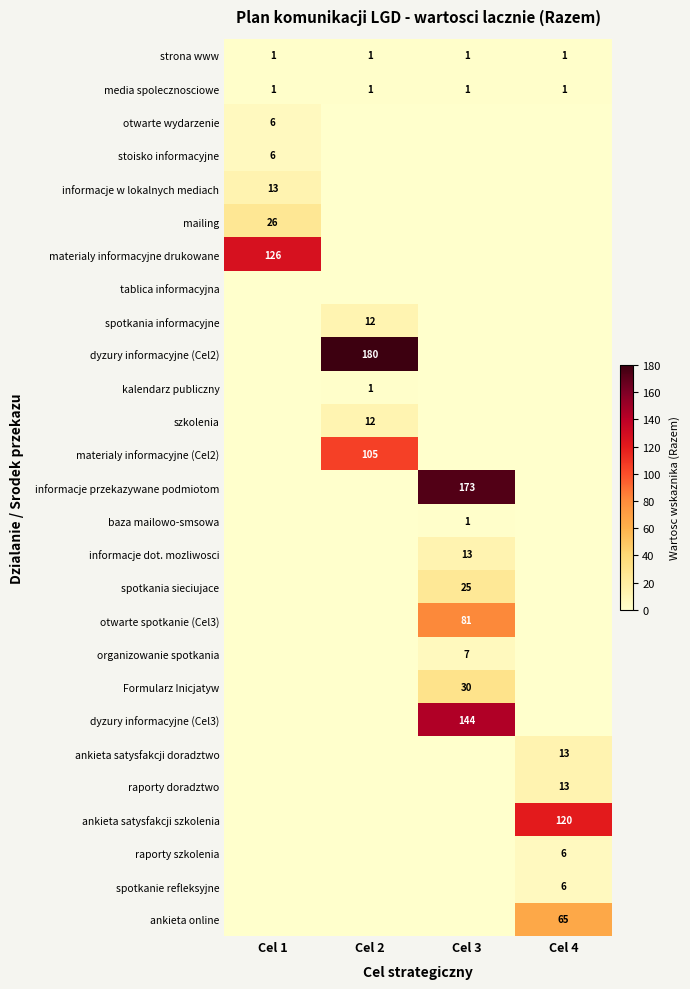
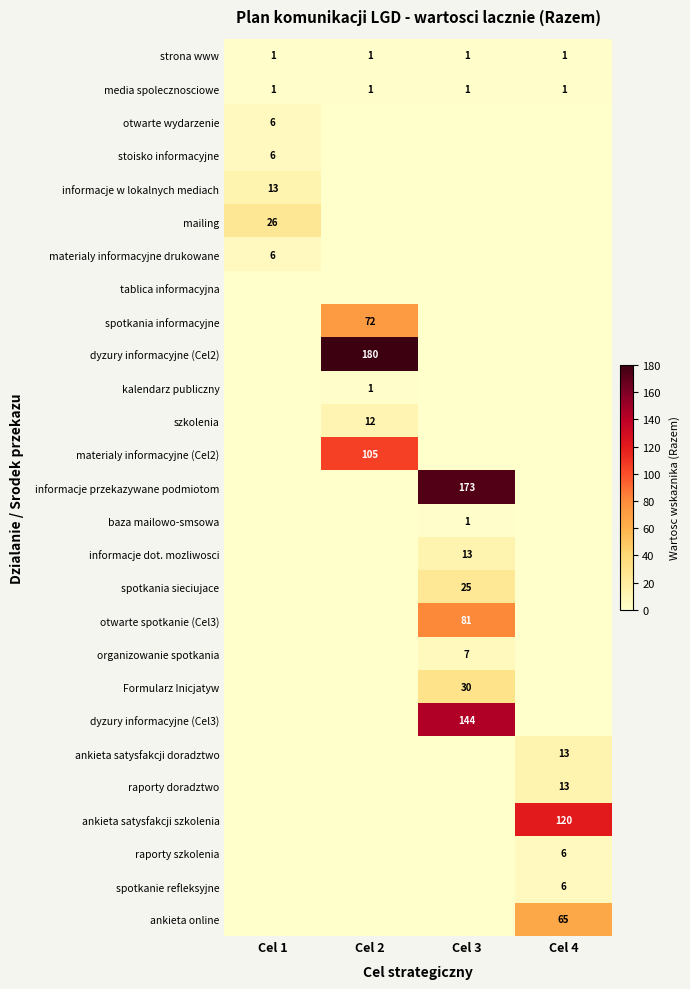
  {
    "strona www": {
      "Cel 1": 1,
      "Cel 2": 1,
      "Cel 3": 1,
      "Cel 4": 1
    },
    "media spolecznosciowe": {
      "Cel 1": 1,
      "Cel 2": 1,
      "Cel 3": 1,
      "Cel 4": 1
    },
    "otwarte wydarzenie": {
      "Cel 1": 6
    },
    "stoisko informacyjne": {
      "Cel 1": 6
    },
    "informacje w lokalnych mediach": {
      "Cel 1": 13
    },
    "mailing": {
      "Cel 1": 26
    },
    "materialy informacyjne drukowane": {
-     "Cel 1": 126
+     "Cel 1": 6
    },
    "spotkania informacyjne": {
-     "Cel 2": 12
+     "Cel 2": 72
    },
    "dyzury informacyjne (Cel2)": {
      "Cel 2": 180
    },
    "kalendarz publiczny": {
      "Cel 2": 1
    },
    "szkolenia": {
      "Cel 2": 12
    },
    "materialy informacyjne (Cel2)": {
      "Cel 2": 105
    },
    "informacje przekazywane podmiotom": {
      "Cel 3": 173
    },
    "baza mailowo-smsowa": {
      "Cel 3": 1
    },
    "informacje dot. mozliwosci": {
      "Cel 3": 13
    },
    "spotkania sieciujace": {
      "Cel 3": 25
    },
    "otwarte spotkanie (Cel3)": {
      "Cel 3": 81
    },
    "organizowanie spotkania": {
      "Cel 3": 7
    },
    "Formularz Inicjatyw": {
      "Cel 3": 30
    },
    "dyzury informacyjne (Cel3)": {
      "Cel 3": 144
    },
    "ankieta satysfakcji doradztwo": {
      "Cel 4": 13
    },
    "raporty doradztwo": {
      "Cel 4": 13
    },
    "ankieta satysfakcji szkolenia": {
      "Cel 4": 120
    },
    "raporty szkolenia": {
      "Cel 4": 6
    },
    "spotkanie refleksyjne": {
      "Cel 4": 6
    },
    "ankieta online": {
      "Cel 4": 65
    }
  }
